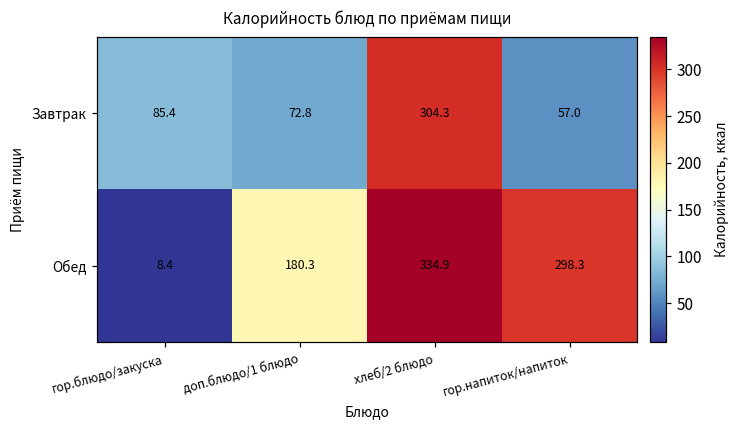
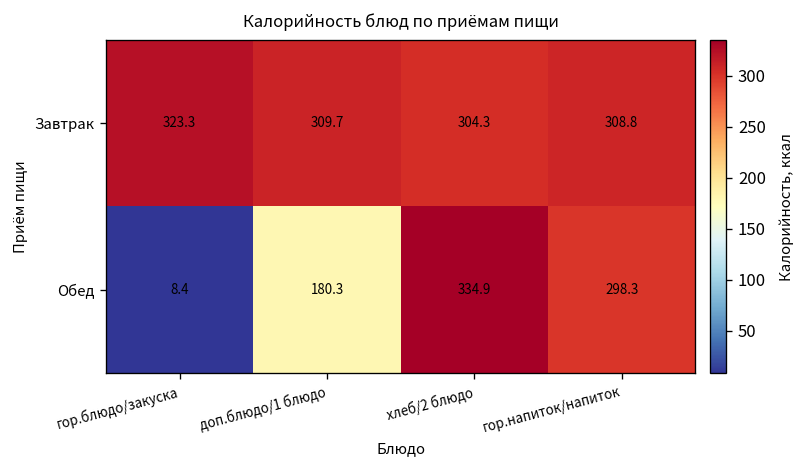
  {
    "Завтрак": {
-     "гор.блюдо/закуска": 85.4,
-     "доп.блюдо/1 блюдо": 72.8,
+     "гор.блюдо/закуска": 323.3,
+     "доп.блюдо/1 блюдо": 309.7,
      "хлеб/2 блюдо": 304.3,
-     "гор.напиток/напиток": 57.0
+     "гор.напиток/напиток": 308.8
    },
    "Обед": {
      "гор.блюдо/закуска": 8.4,
      "доп.блюдо/1 блюдо": 180.3,
      "хлеб/2 блюдо": 334.9,
      "гор.напиток/напиток": 298.3
    }
  }
